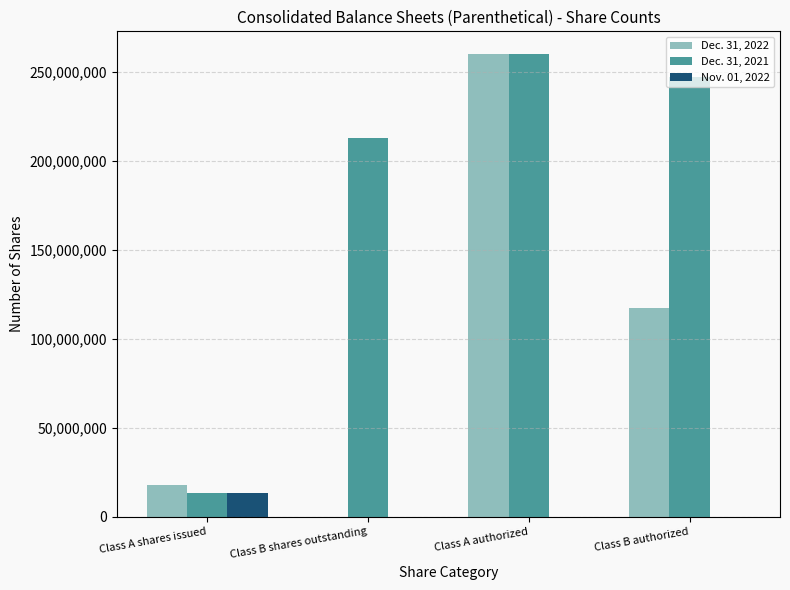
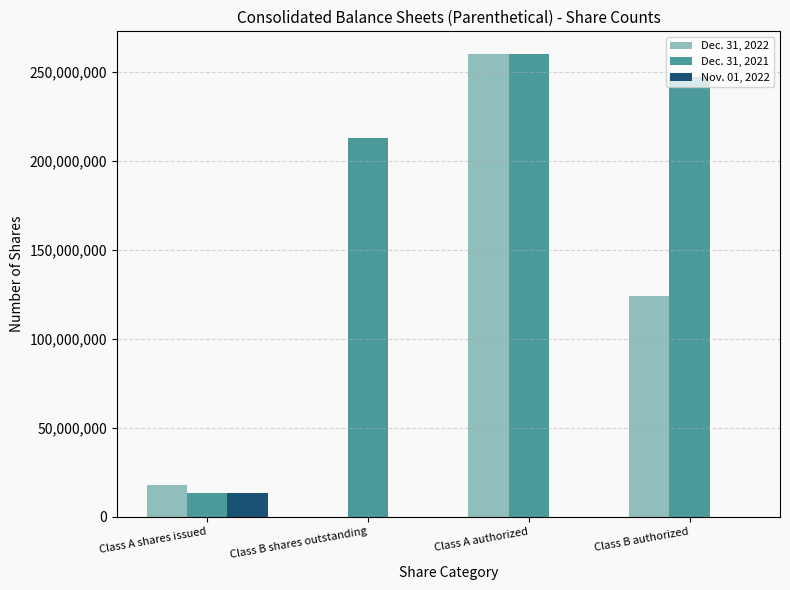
  {
    "Dec. 31, 2022": {
      "Class A shares issued": "18,000,000",
      "Class B shares outstanding": "0",
      "Class A authorized": "260,000,000",
-     "Class B authorized": "117,000,000"
+     "Class B authorized": "124,000,000"
    },
    "Dec. 31, 2021": {
      "Class A shares issued": "13,000,000",
      "Class B shares outstanding": "213,000,000",
      "Class A authorized": "260,000,000"
    },
    "Nov. 01, 2022": {
      "Class A shares issued": "14,000,000",
      "Class B shares outstanding": "0",
      "Class A authorized": "0",
      "Class B authorized": "0"
    }
  }
